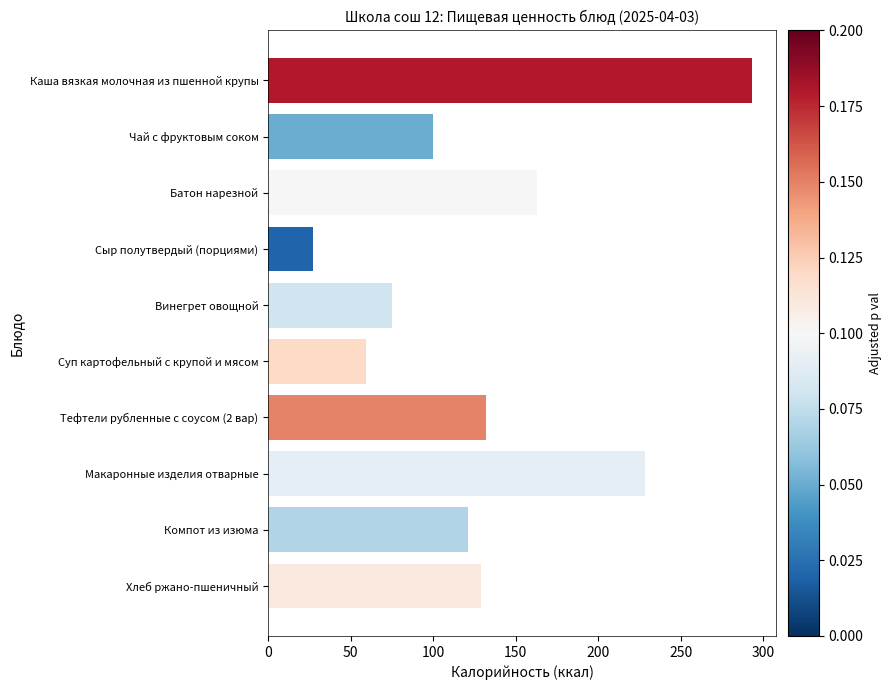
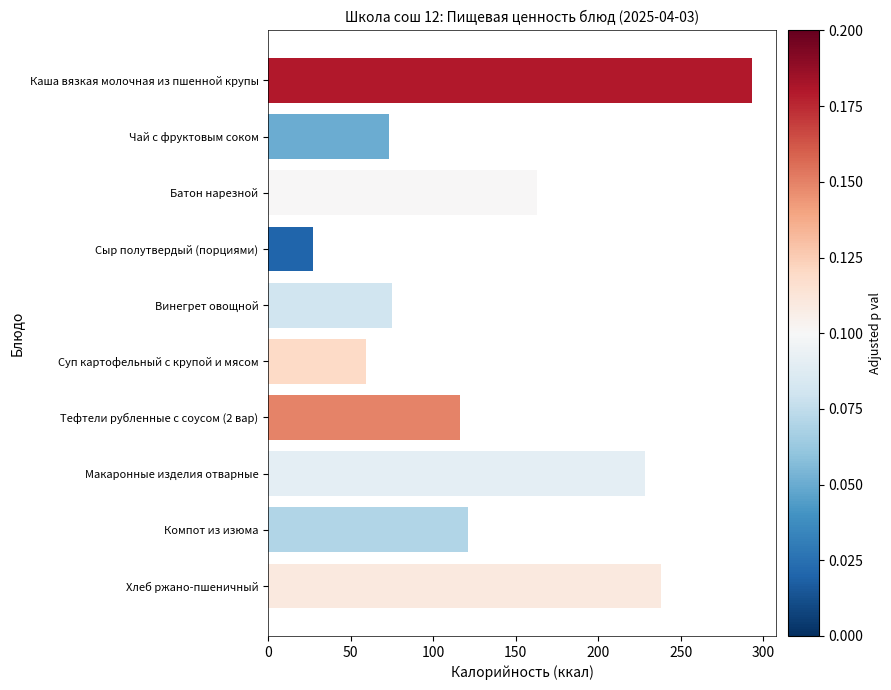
  {
    "Каша вязкая молочная из пшенной крупы": 293,
-   "Чай с фруктовым соком": 100,
+   "Чай с фруктовым соком": 73,
    "Батон нарезной": 163,
    "Сыр полутвердый (порциями)": 27,
    "Винегрет овощной": 75,
    "Суп картофельный с крупой и мясом": 59,
-   "Тефтели рубленные с соусом (2 вар)": 132,
+   "Тефтели рубленные с соусом (2 вар)": 116,
    "Макаронные изделия отварные": 228,
    "Компот из изюма": 121,
-   "Хлеб ржано-пшеничный": 129
+   "Хлеб ржано-пшеничный": 238
  }
